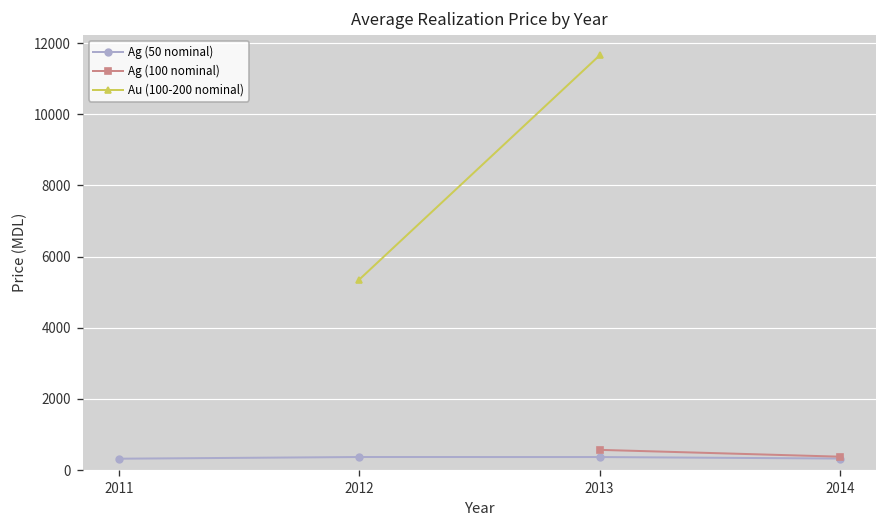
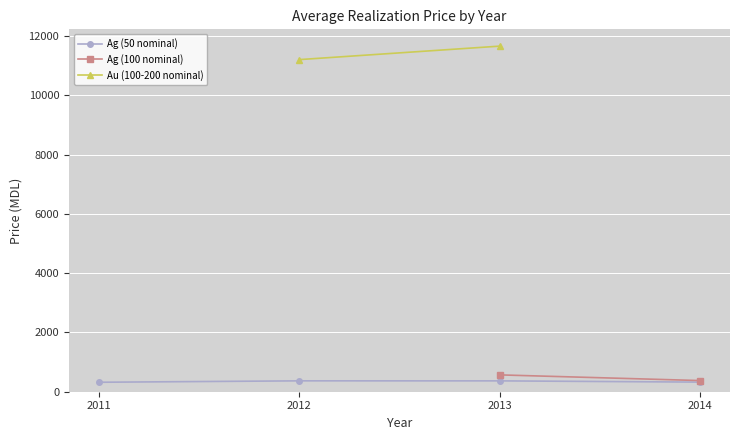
  {
    "Ag (50 nominal)": {
      "2011": 300,
      "2012": 400,
      "2013": 400
    },
    "Ag (100 nominal)": {
      "2013": 600
    },
    "Au (100-200 nominal)": {
-     "2012": 5400,
+     "2012": 11200,
      "2013": 11700
    }
  }
